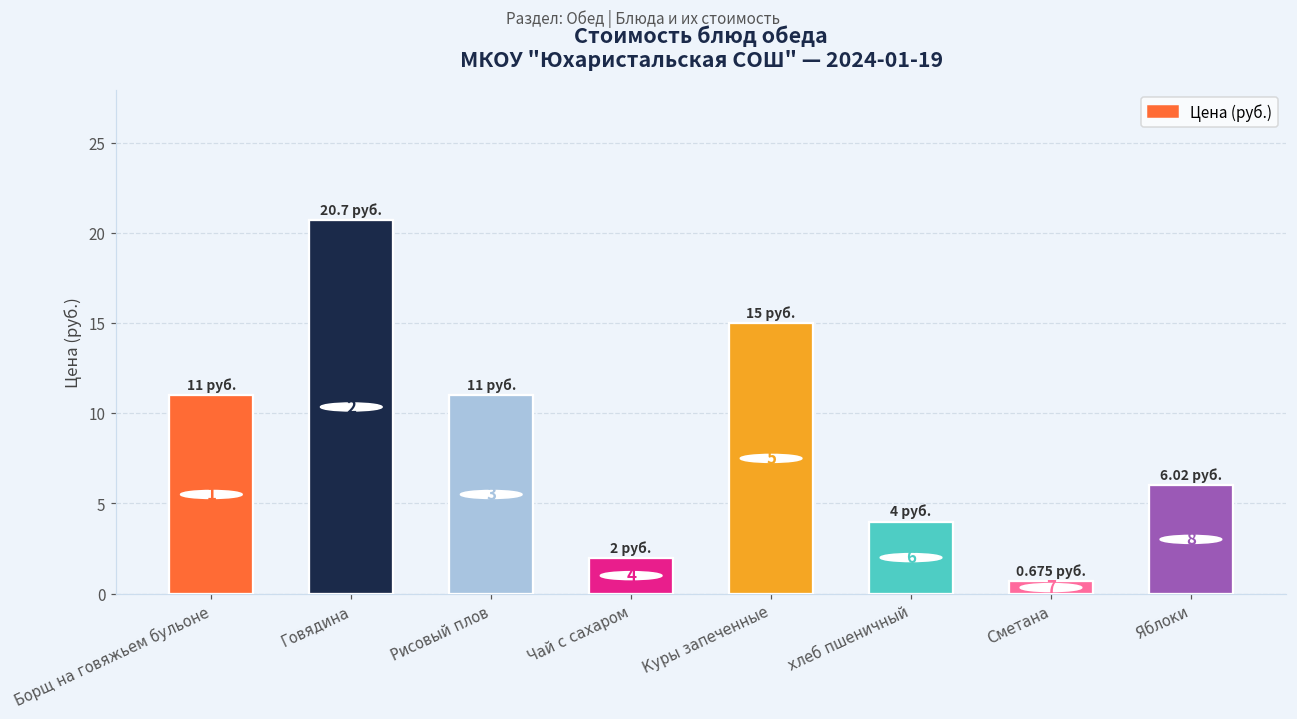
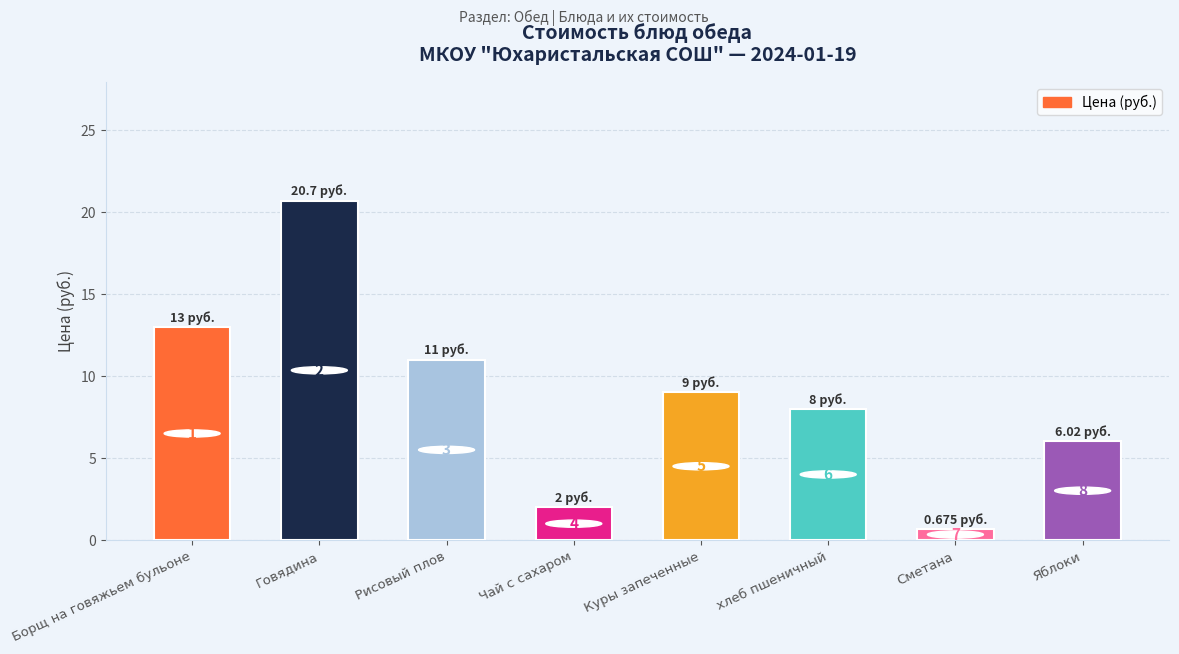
  {
-   "Борщ на говяжьем бульоне": 11,
+   "Борщ на говяжьем бульоне": 13,
    "Говядина": 20.7,
    "Рисовый плов": 11,
    "Чай с сахаром": 2,
-   "Куры запеченные": 15,
-   "хлеб пшеничный": 4,
+   "Куры запеченные": 9,
+   "хлеб пшеничный": 8,
    "Сметана": 0.675,
    "Яблоки": 6.02
  }
